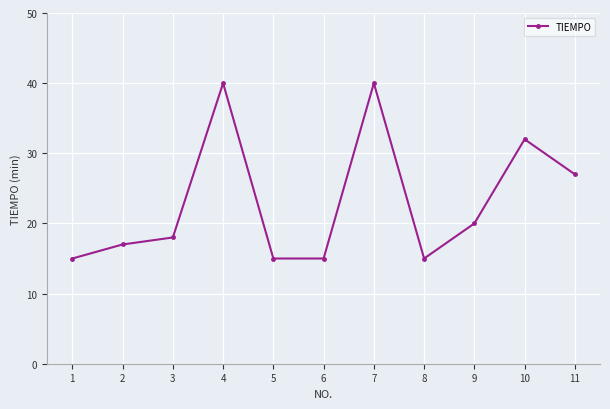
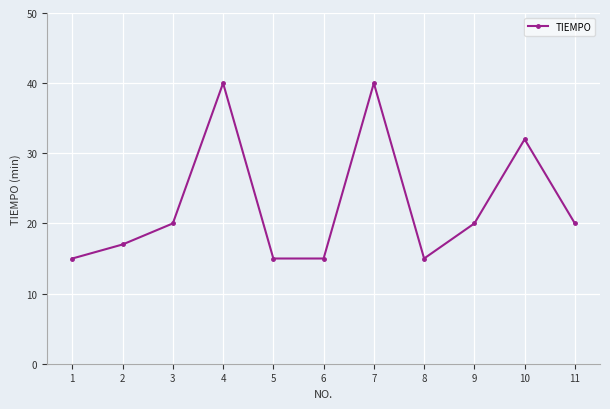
  {
    "1": 15,
    "2": 17,
-   "3": 18,
+   "3": 20,
    "4": 40,
    "5": 15,
    "6": 15,
    "7": 40,
    "8": 15,
    "9": 20,
    "10": 32,
-   "11": 27
+   "11": 20
  }
